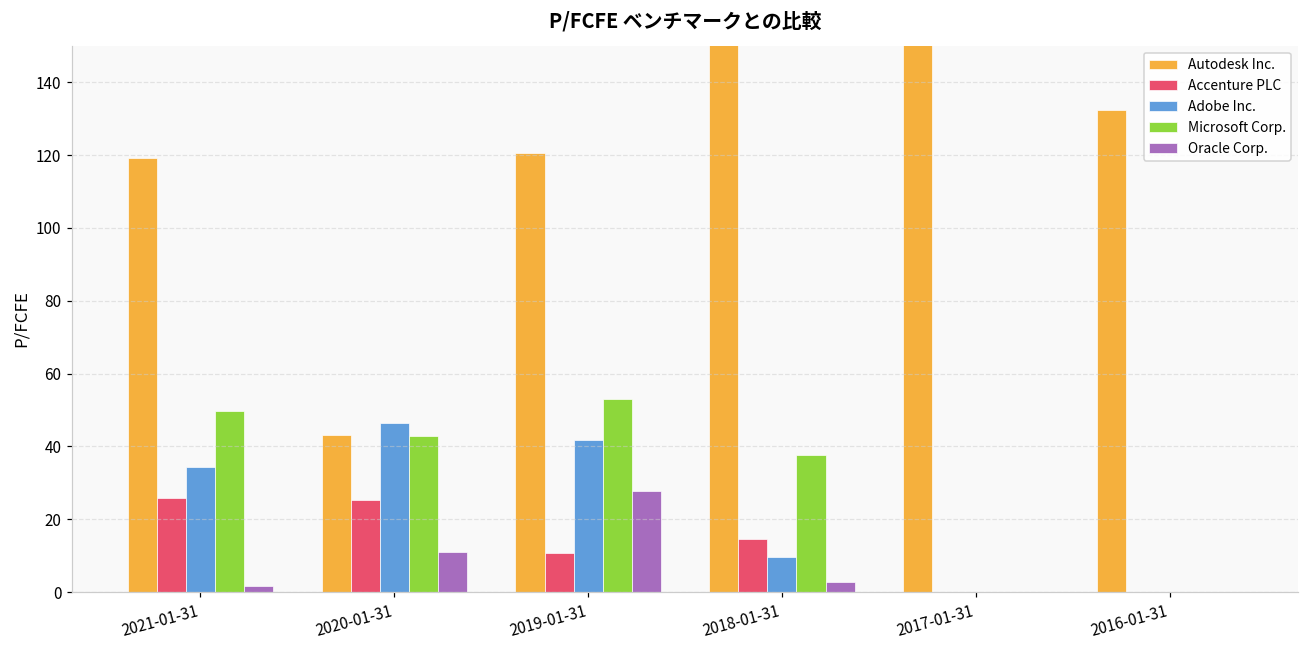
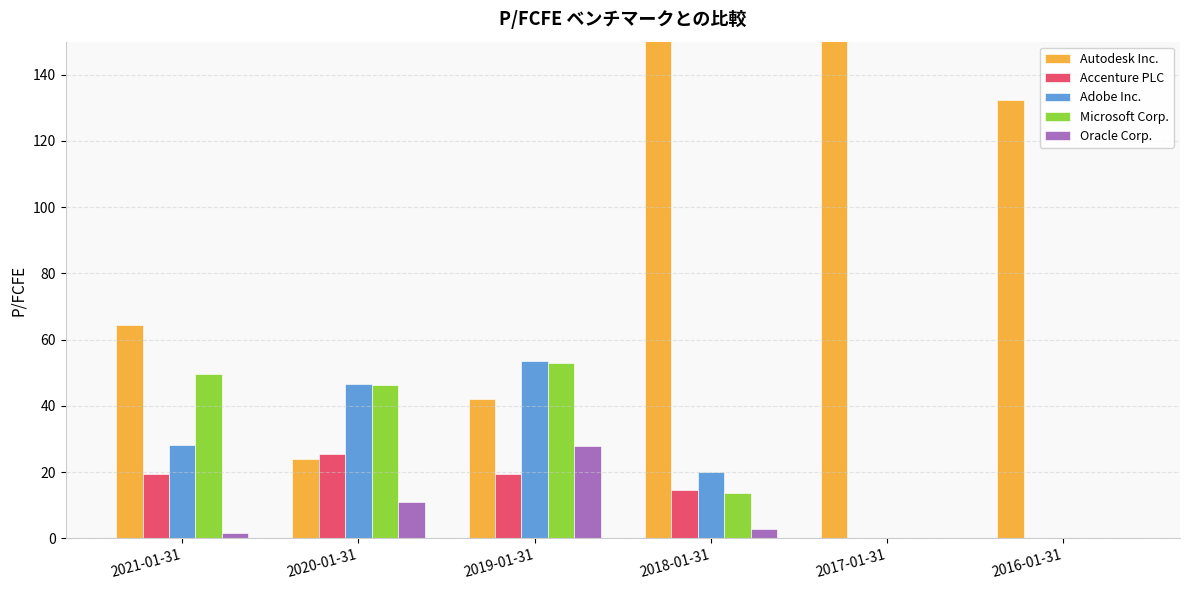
  {
    "Autodesk Inc.": {
-     "2021-01-31": 119,
-     "2020-01-31": 43,
-     "2019-01-31": 120,
+     "2021-01-31": 64,
+     "2020-01-31": 24,
+     "2019-01-31": 42,
      "2016-01-31": 133
    },
    "Accenture PLC": {
-     "2021-01-31": 26,
+     "2021-01-31": 19,
      "2020-01-31": 25,
-     "2019-01-31": 11,
+     "2019-01-31": 20,
      "2018-01-31": 15,
      "2017-01-31": 0,
      "2016-01-31": 0
    },
    "Adobe Inc.": {
-     "2021-01-31": 34,
+     "2021-01-31": 28,
      "2020-01-31": 47,
-     "2019-01-31": 42,
-     "2018-01-31": 10,
+     "2019-01-31": 54,
+     "2018-01-31": 20,
      "2017-01-31": 0,
      "2016-01-31": 0
    },
    "Microsoft Corp.": {
      "2021-01-31": 50,
-     "2020-01-31": 43,
+     "2020-01-31": 46,
      "2019-01-31": 53,
-     "2018-01-31": 38,
+     "2018-01-31": 14,
      "2017-01-31": 0,
      "2016-01-31": 0
    },
    "Oracle Corp.": {
      "2021-01-31": 2,
      "2020-01-31": 11,
      "2019-01-31": 28,
      "2018-01-31": 3,
      "2017-01-31": 0,
      "2016-01-31": 0
    }
  }
